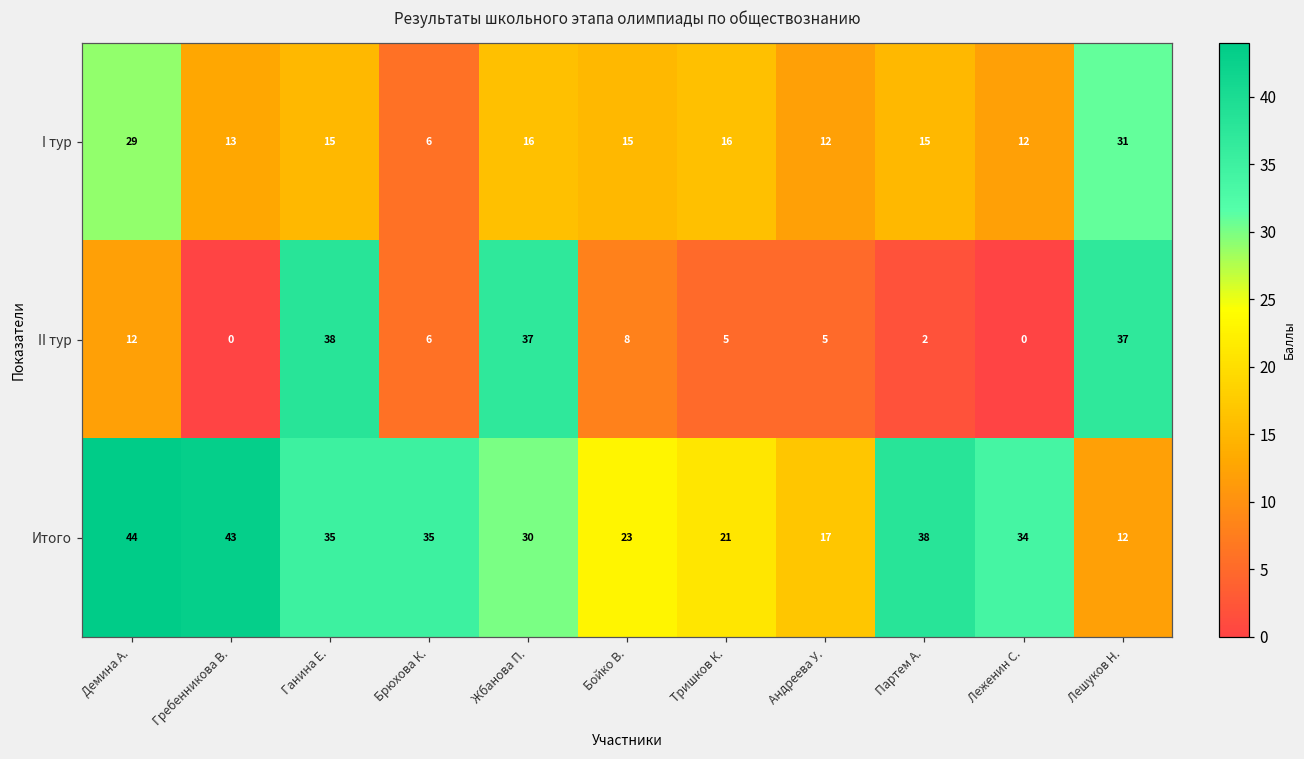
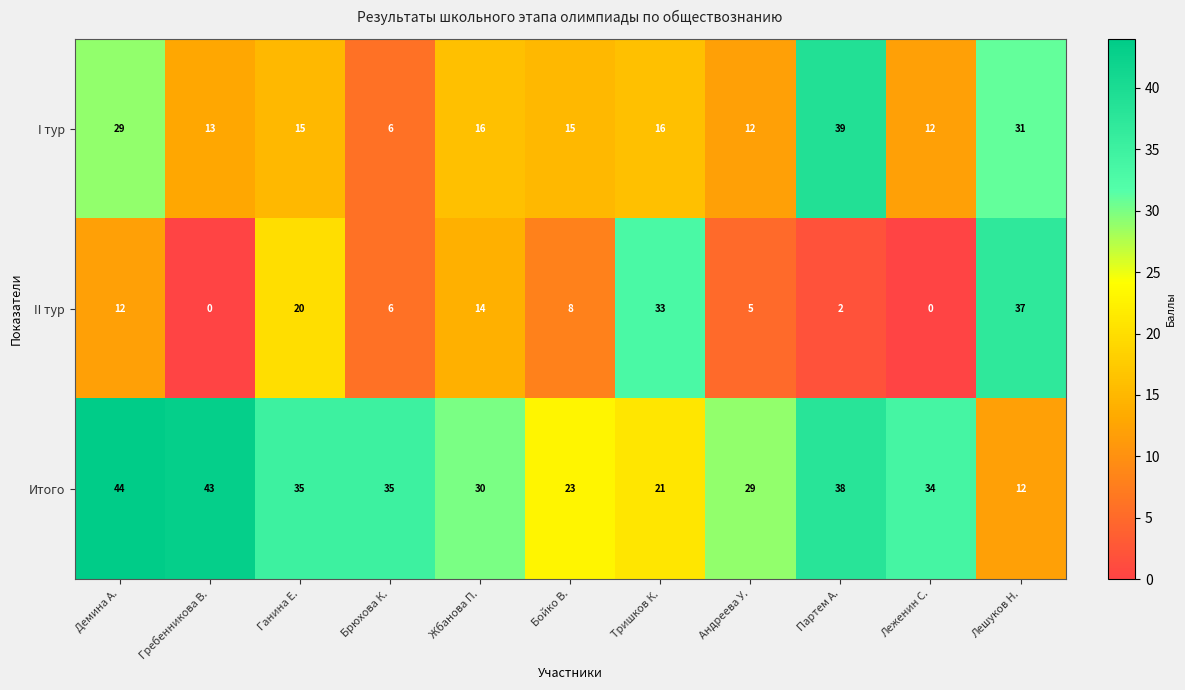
  {
    "I тур": {
      "Демина А.": 29,
      "Гребенникова В.": 13,
      "Ганина Е.": 15,
      "Брюхова К.": 6,
      "Жбанова П.": 16,
      "Бойко В.": 15,
      "Тришков К.": 16,
      "Андреева У.": 12,
-     "Партем А.": 15,
+     "Партем А.": 39,
      "Леженин С.": 12,
      "Лешуков Н.": 31
    },
    "II тур": {
      "Демина А.": 12,
      "Гребенникова В.": 0,
-     "Ганина Е.": 38,
+     "Ганина Е.": 20,
      "Брюхова К.": 6,
-     "Жбанова П.": 37,
+     "Жбанова П.": 14,
      "Бойко В.": 8,
-     "Тришков К.": 5,
+     "Тришков К.": 33,
      "Андреева У.": 5,
      "Партем А.": 2,
      "Леженин С.": 0,
      "Лешуков Н.": 37
    },
    "Итого": {
      "Демина А.": 44,
      "Гребенникова В.": 43,
      "Ганина Е.": 35,
      "Брюхова К.": 35,
      "Жбанова П.": 30,
      "Бойко В.": 23,
      "Тришков К.": 21,
-     "Андреева У.": 17,
+     "Андреева У.": 29,
      "Партем А.": 38,
      "Леженин С.": 34,
      "Лешуков Н.": 12
    }
  }
